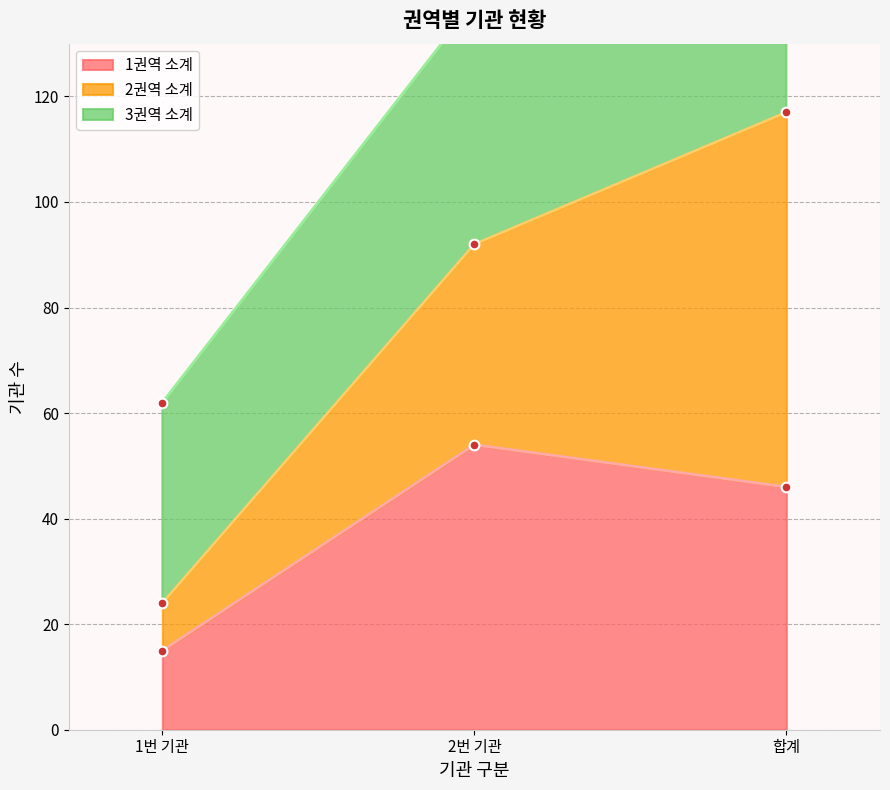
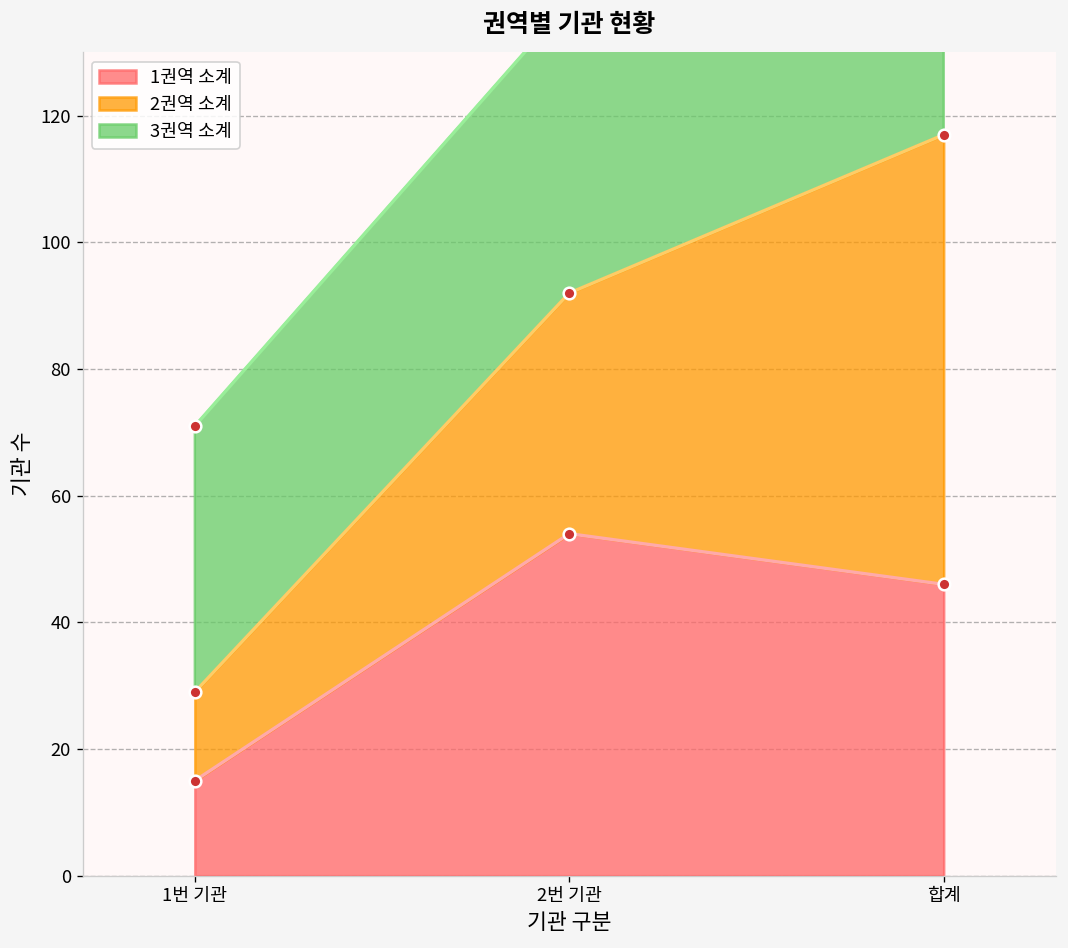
  {
    "1권역 소계": {
      "1번 기관": 15,
      "2번 기관": 54,
      "합계": 46
    },
    "2권역 소계": {
-     "1번 기관": 9,
+     "1번 기관": 14,
      "2번 기관": 38,
      "합계": 71
    },
    "3권역 소계": {
-     "1번 기관": 38
+     "1번 기관": 42
    }
  }
